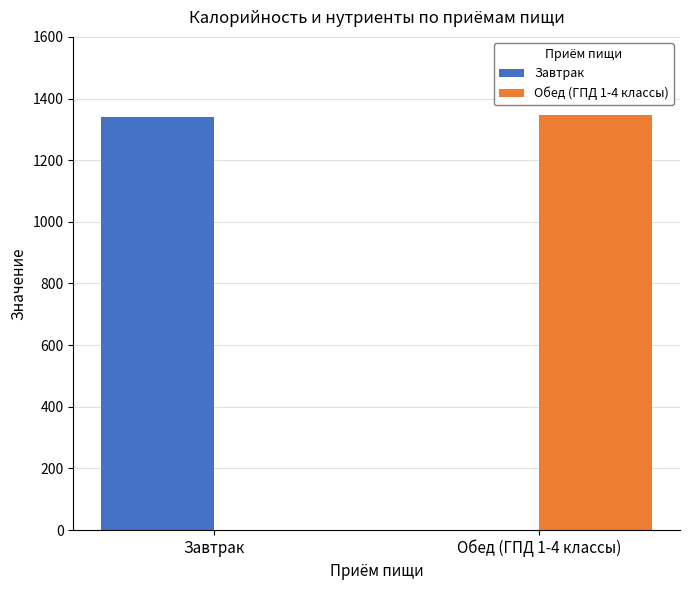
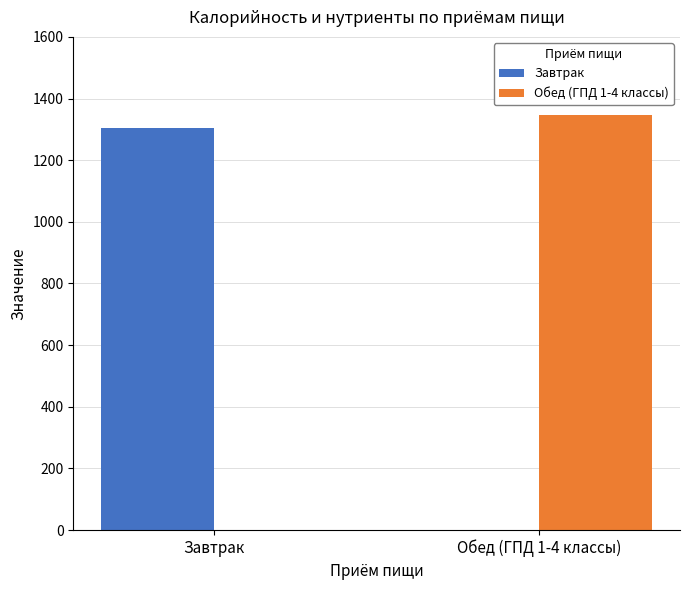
  {
    "Завтрак": {
-     "Завтрак": 1340,
+     "Завтрак": 1310,
      "Обед (ГПД 1-4 классы)": 0
    },
    "Обед (ГПД 1-4 классы)": {
      "Завтрак": 0,
      "Обед (ГПД 1-4 классы)": 1350
    }
  }
